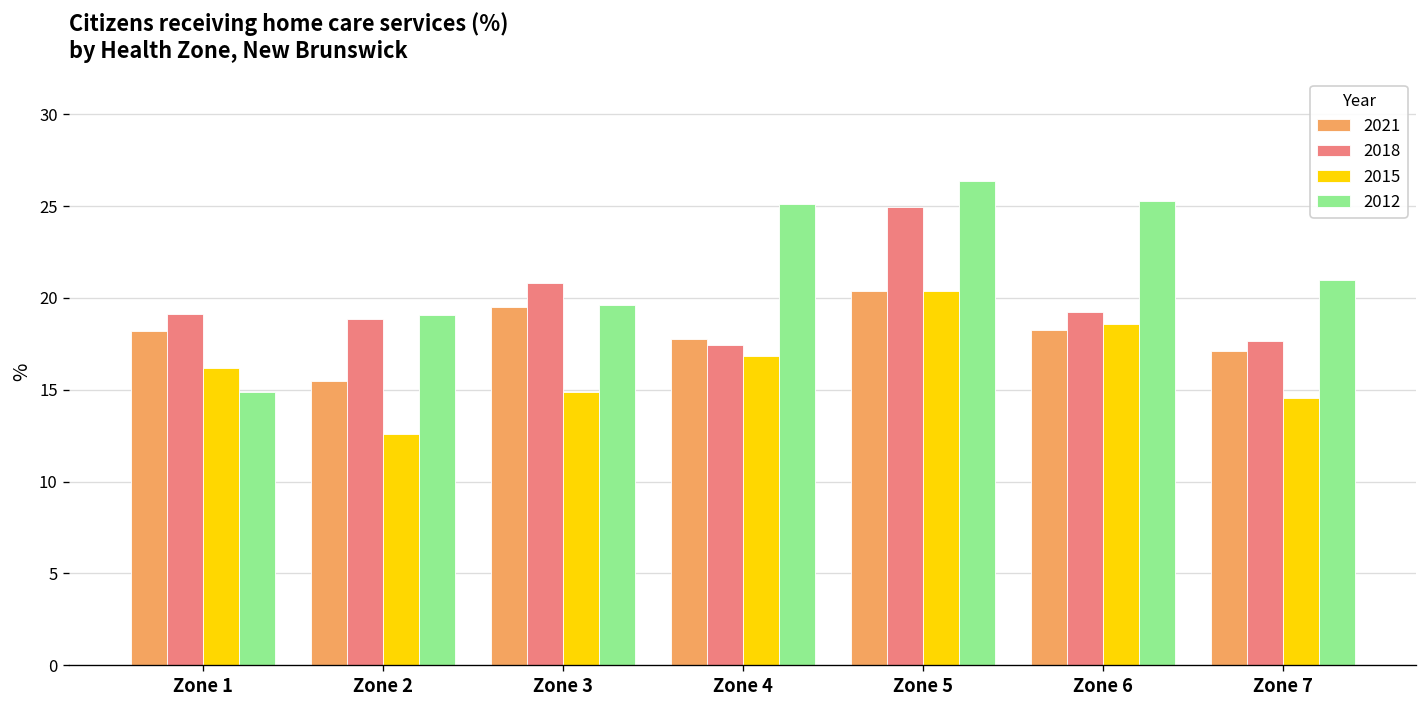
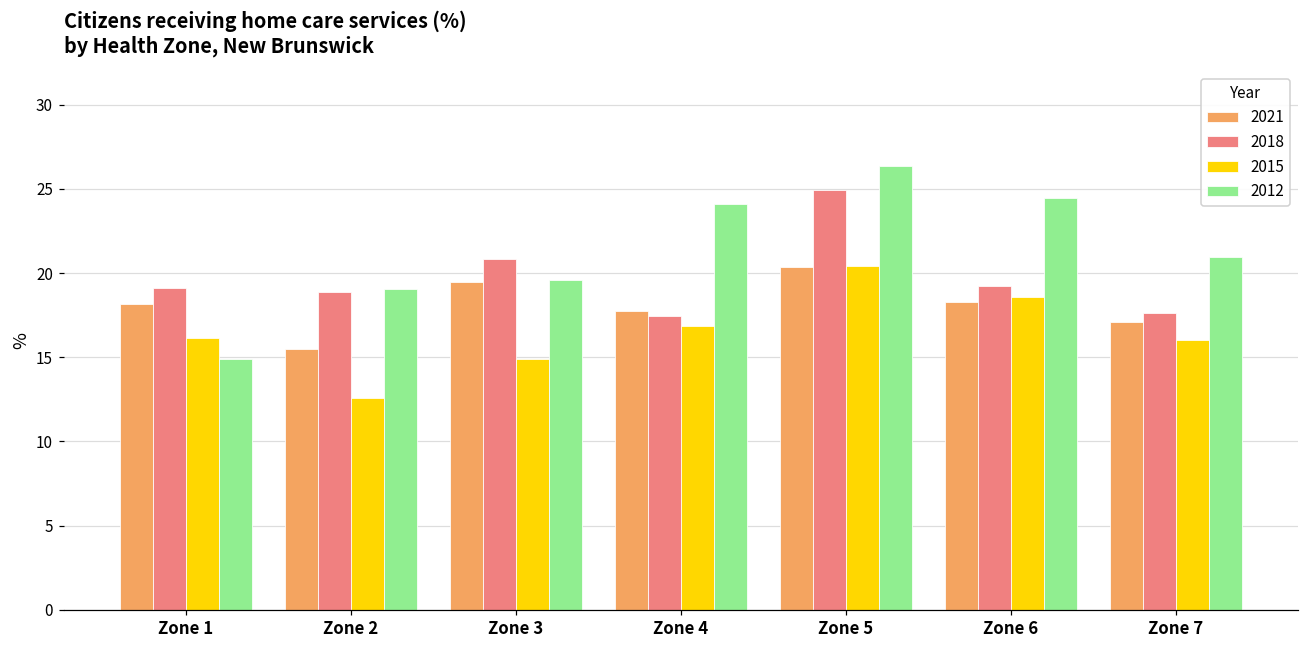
  {
    "2015": {
      "Zone 1": 16.2,
      "Zone 2": 12.6,
      "Zone 3": 14.9,
      "Zone 4": 16.8,
      "Zone 5": 20.4,
      "Zone 6": 18.6,
-     "Zone 7": 14.5
+     "Zone 7": 16.0
    },
    "2012": {
      "Zone 1": 14.9,
      "Zone 2": 19.1,
      "Zone 3": 19.6,
-     "Zone 4": 25.1,
+     "Zone 4": 24.1,
      "Zone 5": 26.4,
-     "Zone 6": 25.3,
+     "Zone 6": 24.5,
      "Zone 7": 21.0
    }
  }
